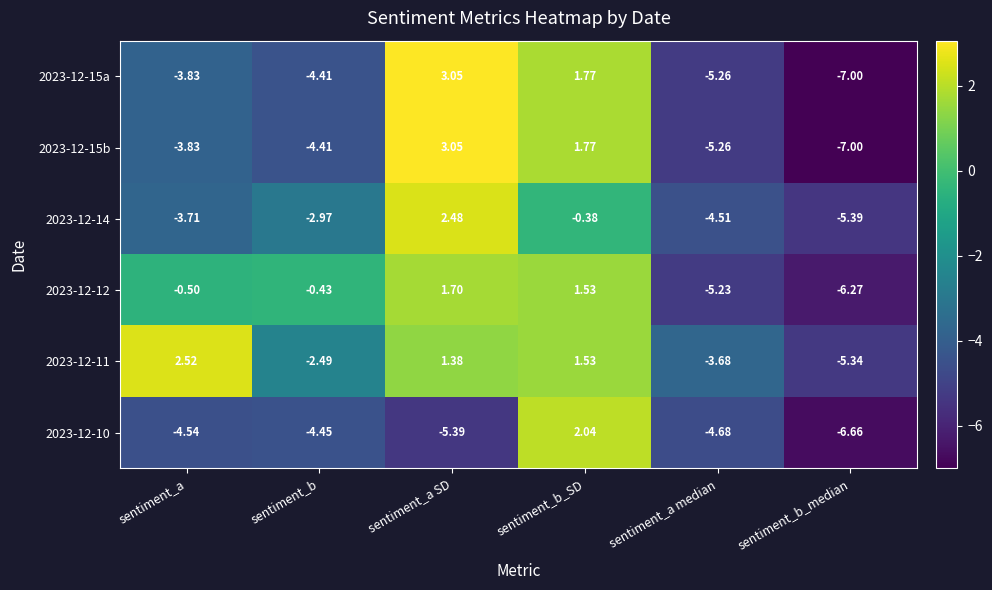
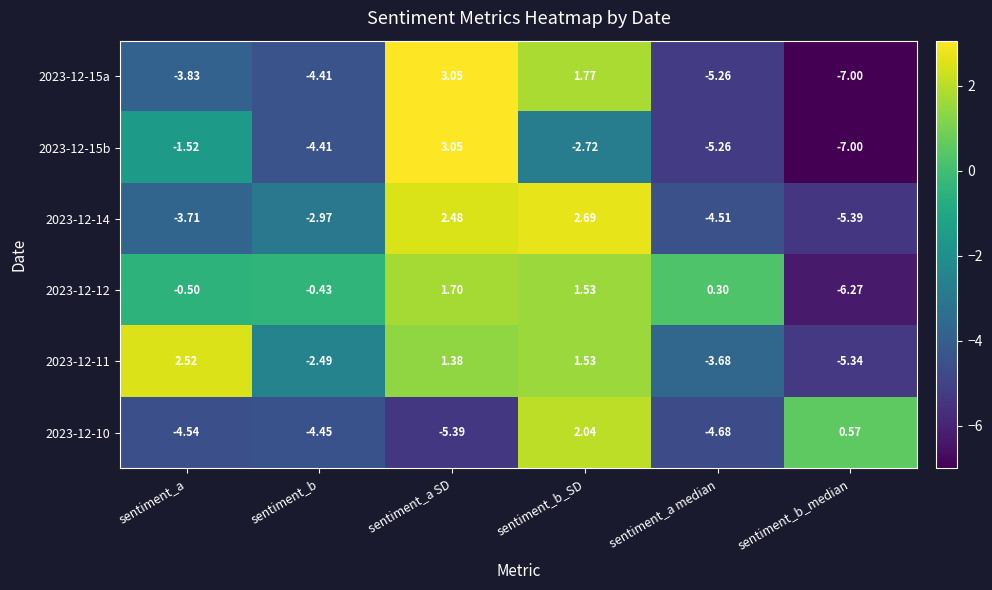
  {
    "2023-12-15a": {
      "sentiment_a": -3.83,
      "sentiment_b": -4.41,
      "sentiment_a SD": 3.05,
      "sentiment_b_SD": 1.77,
      "sentiment_a median": -5.26,
      "sentiment_b_median": -7.00
    },
    "2023-12-15b": {
-     "sentiment_a": -3.83,
+     "sentiment_a": -1.52,
      "sentiment_b": -4.41,
      "sentiment_a SD": 3.05,
-     "sentiment_b_SD": 1.77,
+     "sentiment_b_SD": -2.72,
      "sentiment_a median": -5.26,
      "sentiment_b_median": -7.00
    },
    "2023-12-14": {
      "sentiment_a": -3.71,
      "sentiment_b": -2.97,
      "sentiment_a SD": 2.48,
-     "sentiment_b_SD": -0.38,
+     "sentiment_b_SD": 2.69,
      "sentiment_a median": -4.51,
      "sentiment_b_median": -5.39
    },
    "2023-12-12": {
      "sentiment_a": -0.50,
      "sentiment_b": -0.43,
      "sentiment_a SD": 1.70,
      "sentiment_b_SD": 1.53,
-     "sentiment_a median": -5.23,
+     "sentiment_a median": 0.30,
      "sentiment_b_median": -6.27
    },
    "2023-12-11": {
      "sentiment_a": 2.52,
      "sentiment_b": -2.49,
      "sentiment_a SD": 1.38,
      "sentiment_b_SD": 1.53,
      "sentiment_a median": -3.68,
      "sentiment_b_median": -5.34
    },
    "2023-12-10": {
      "sentiment_a": -4.54,
      "sentiment_b": -4.45,
      "sentiment_a SD": -5.39,
      "sentiment_b_SD": 2.04,
      "sentiment_a median": -4.68,
-     "sentiment_b_median": -6.66
+     "sentiment_b_median": 0.57
    }
  }
